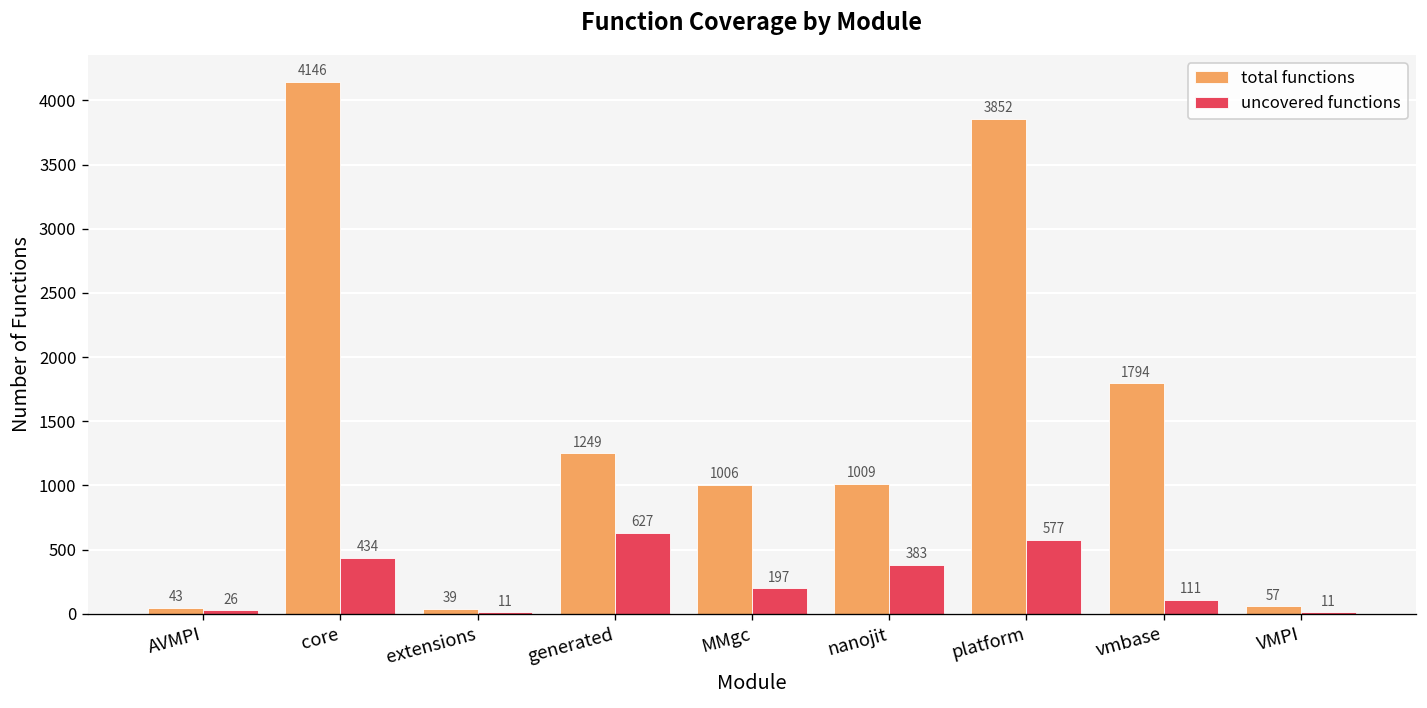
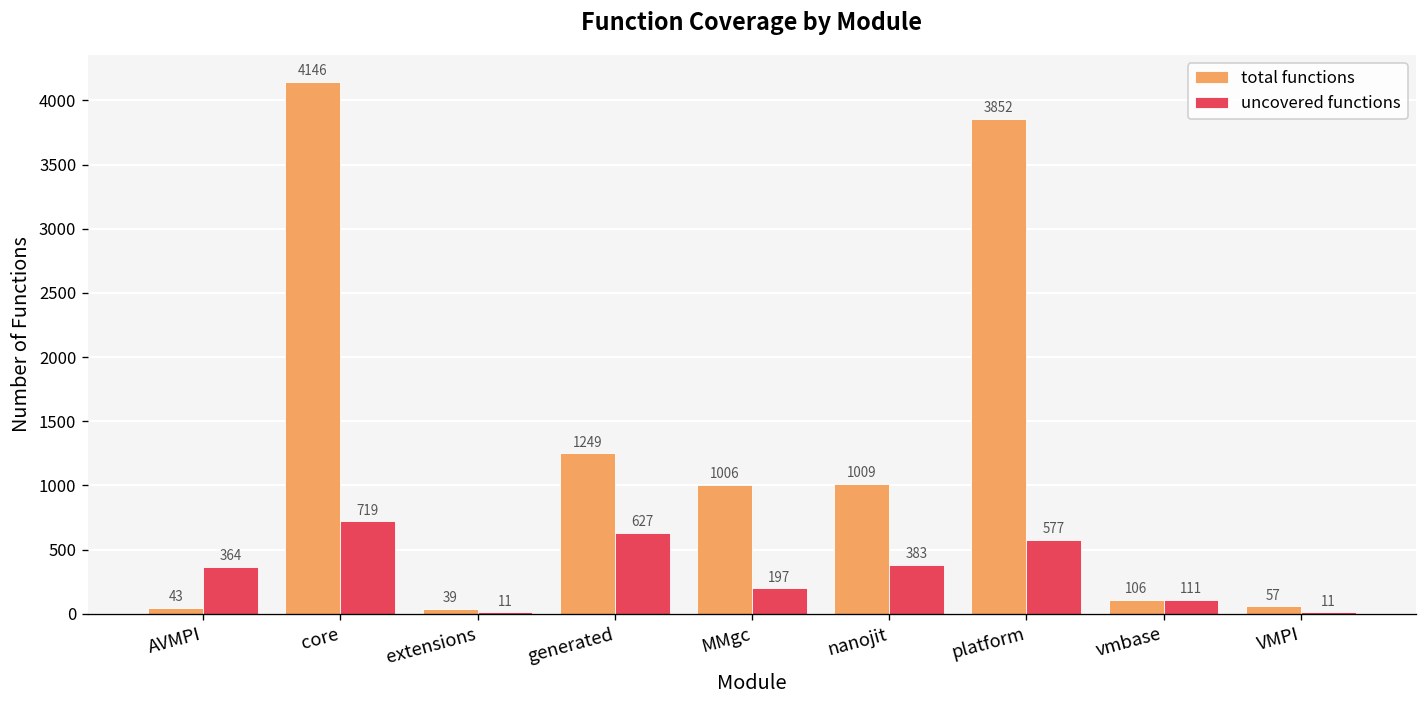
  {
    "total functions": {
      "AVMPI": 43,
      "core": 4146,
      "extensions": 39,
      "generated": 1249,
      "MMgc": 1006,
      "nanojit": 1009,
      "platform": 3852,
-     "vmbase": 1794,
+     "vmbase": 106,
      "VMPI": 57
    },
    "uncovered functions": {
-     "AVMPI": 26,
-     "core": 434,
+     "AVMPI": 364,
+     "core": 719,
      "extensions": 11,
      "generated": 627,
      "MMgc": 197,
      "nanojit": 383,
      "platform": 577,
      "vmbase": 111,
      "VMPI": 11
    }
  }
